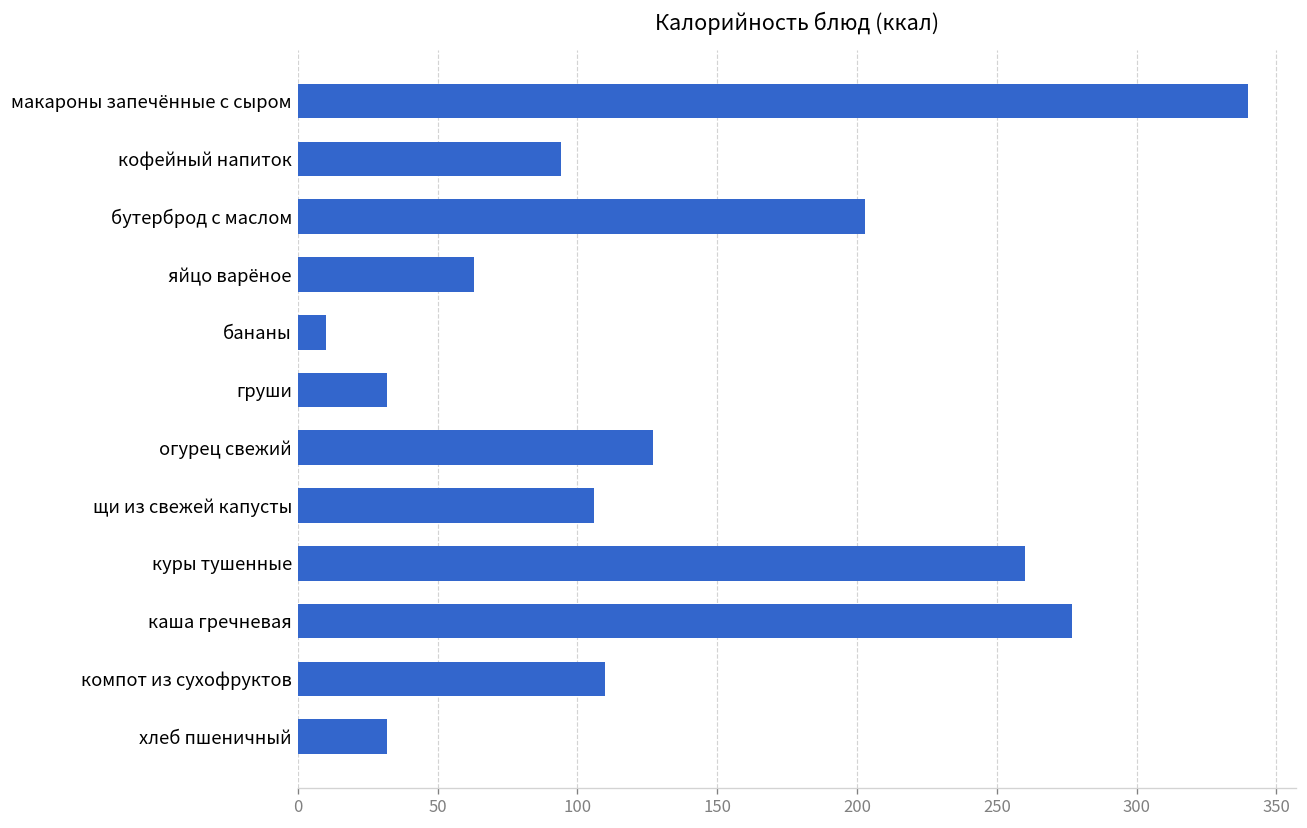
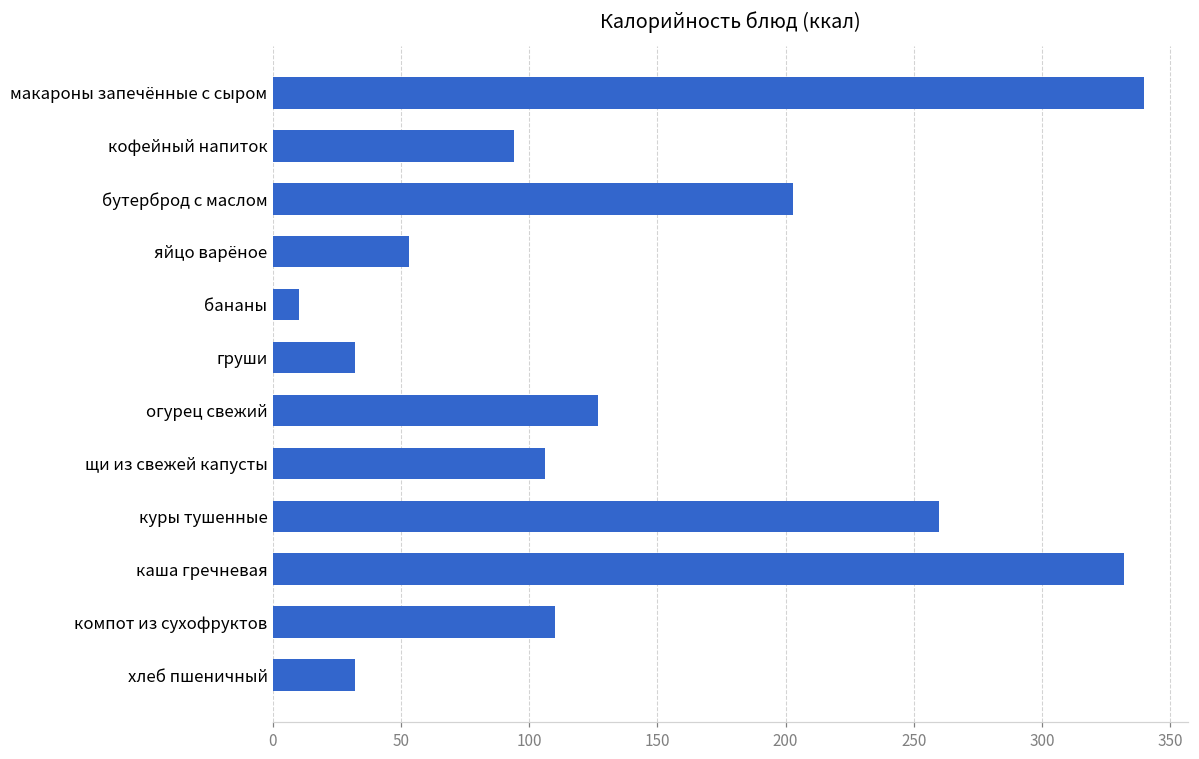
  {
    "макароны запечённые с сыром": 340,
    "кофейный напиток": 94,
    "бутерброд с маслом": 203,
-   "яйцо варёное": 63,
+   "яйцо варёное": 53,
    "бананы": 10,
    "груши": 32,
    "огурец свежий": 127,
    "щи из свежей капусты": 106,
    "куры тушенные": 260,
-   "каша гречневая": 277,
+   "каша гречневая": 332,
    "компот из сухофруктов": 110,
    "хлеб пшеничный": 32
  }
